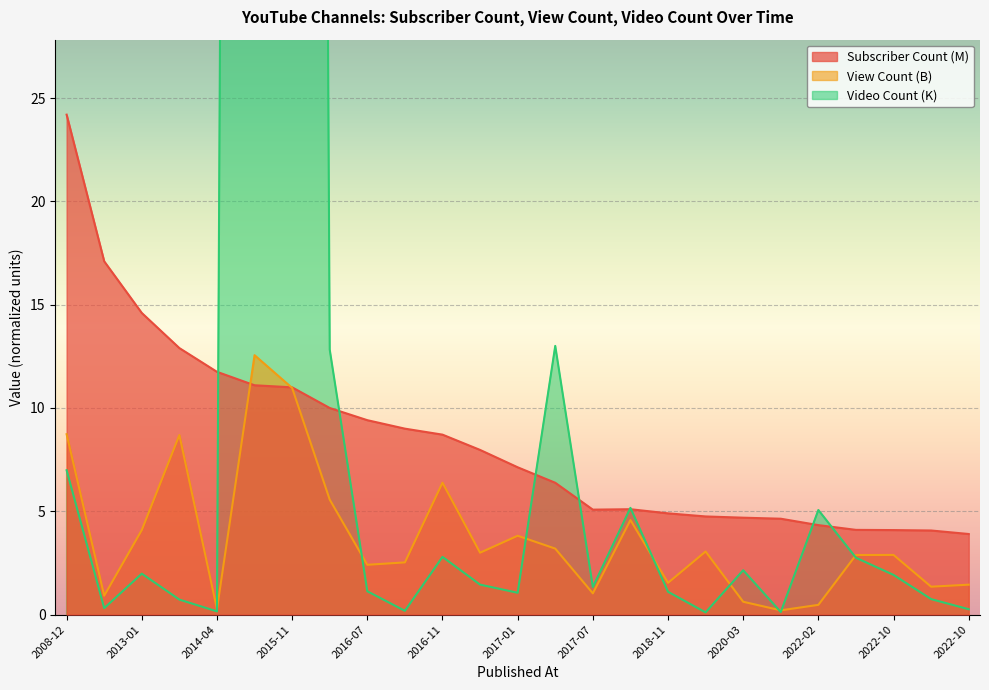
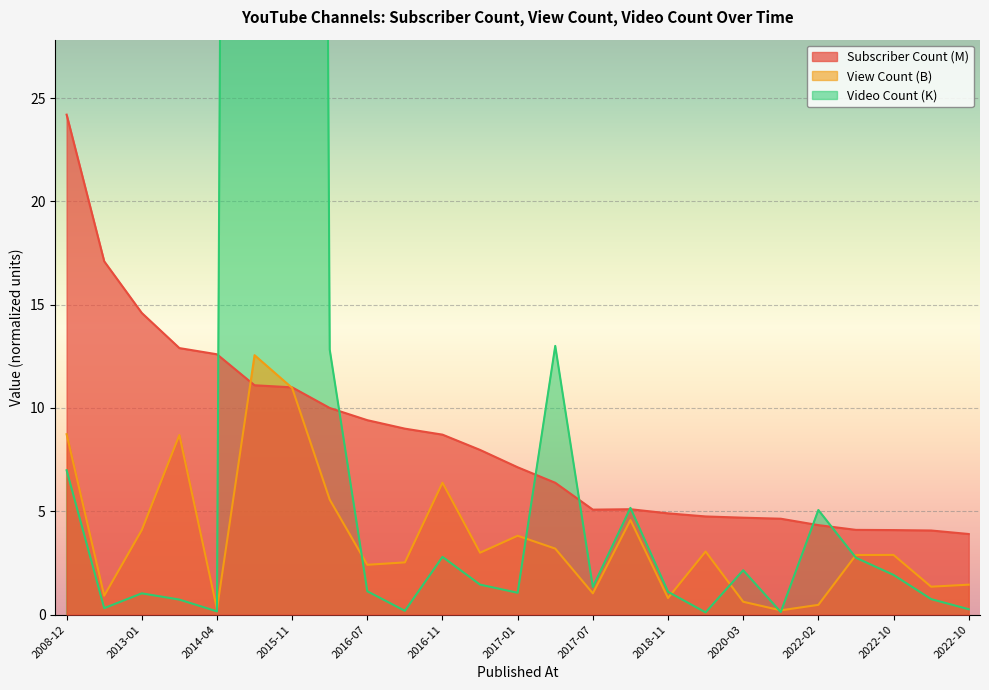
  {
    "Subscriber Count (M)": {
      "2008-12": 24.2,
      "2013-01": 14.6,
-     "2014-04": 11.8,
+     "2014-04": 12.6,
      "2016-07": 9.4,
      "2016-11": 8.7,
      "2017-01": 7.1,
      "2017-07": 5.1,
      "2018-11": 4.9,
      "2020-03": 4.7,
      "2022-02": 4.3
    },
    "View Count (B)": {
      "2008-12": 8.7,
      "2013-01": 4.1,
      "2016-07": 2.4,
      "2016-11": 6.4,
      "2017-01": 3.8,
      "2017-07": 1.0,
-     "2018-11": 1.5,
+     "2018-11": 0.8,
      "2020-03": 0.6,
      "2022-02": 0.5
    },
    "Video Count (K)": {
      "2008-12": 7.0,
-     "2013-01": 2.0,
+     "2013-01": 1.0,
      "2016-07": 1.1,
      "2016-11": 2.8,
      "2017-01": 1.1,
      "2017-07": 1.3,
      "2018-11": 1.1,
      "2020-03": 2.1,
      "2022-02": 5.1
    }
  }
